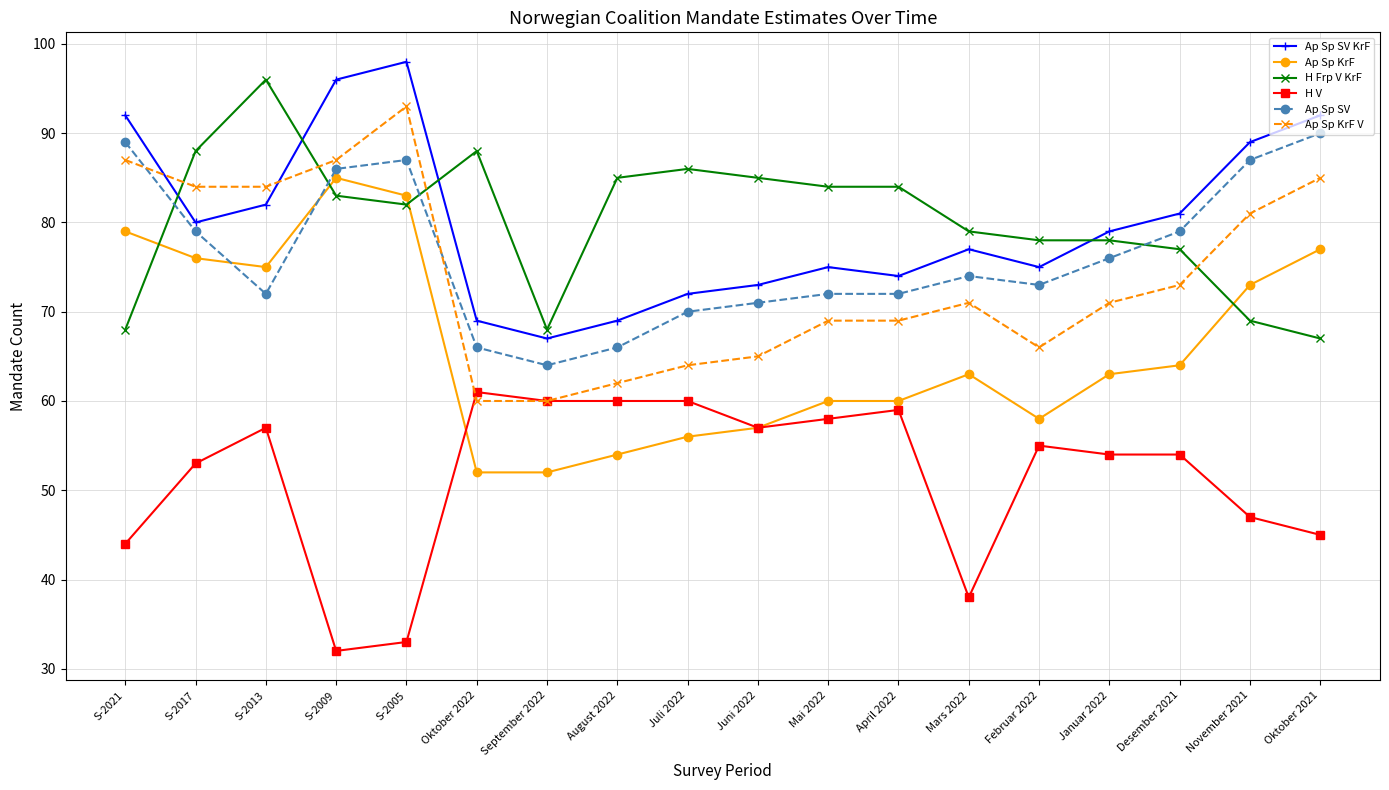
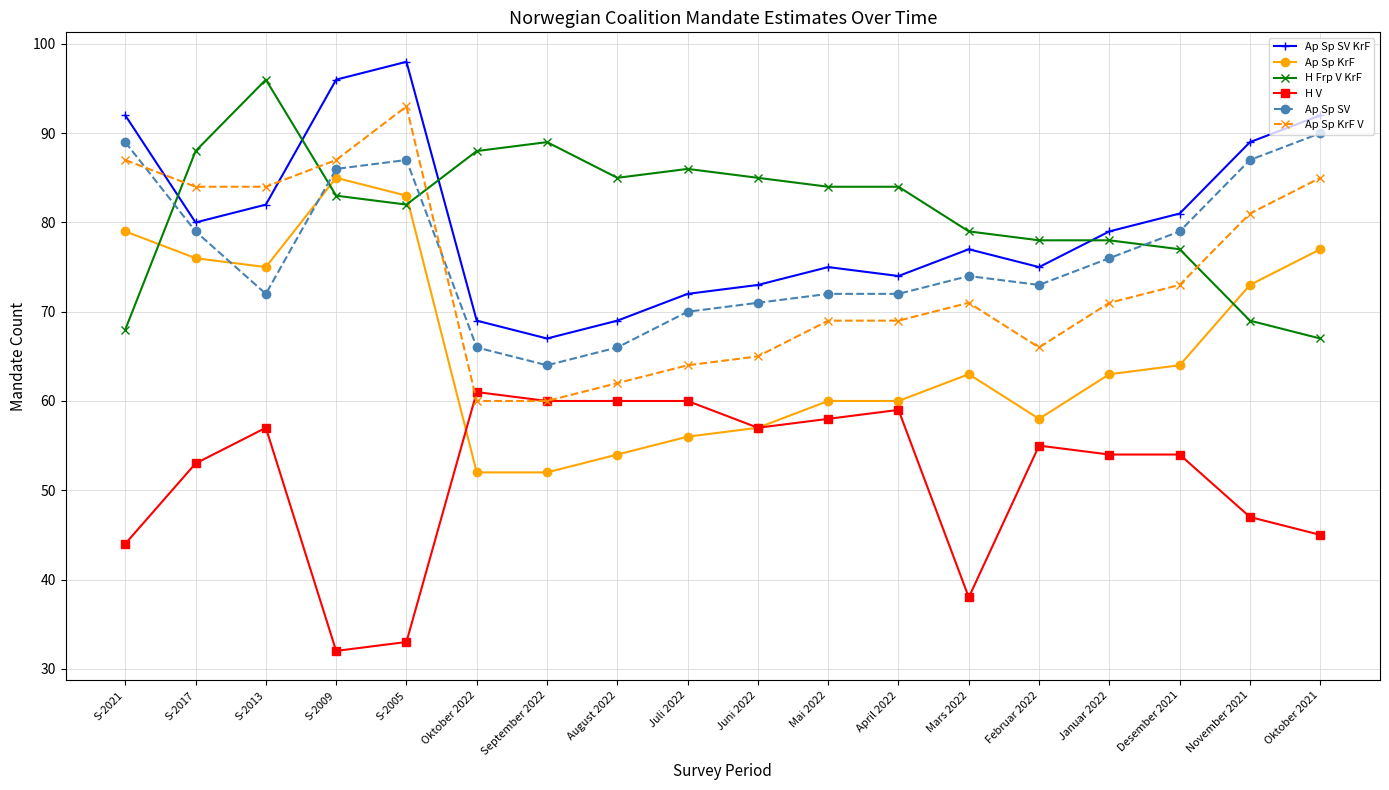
  {
    "Ap Sp SV KrF": {
      "S-2021": 92,
      "S-2017": 80,
      "S-2013": 82,
      "S-2009": 96,
      "S-2005": 98,
      "Oktober 2022": 69,
      "September 2022": 67,
      "August 2022": 69,
      "Juli 2022": 72,
      "Juni 2022": 73,
      "Mai 2022": 75,
      "April 2022": 74,
      "Mars 2022": 77,
      "Februar 2022": 75,
      "Januar 2022": 79,
      "Desember 2021": 81,
      "November 2021": 89
    },
    "H Frp V KrF": {
      "S-2021": 68,
      "S-2017": 88,
      "S-2013": 96,
      "S-2009": 83,
      "S-2005": 82,
      "Oktober 2022": 88,
-     "September 2022": 68,
+     "September 2022": 89,
      "August 2022": 85,
      "Juli 2022": 86,
      "Juni 2022": 85,
      "Mai 2022": 84,
      "April 2022": 84,
      "Mars 2022": 79,
      "Februar 2022": 78,
      "Januar 2022": 78,
      "Desember 2021": 77,
      "November 2021": 69,
      "Oktober 2021": 67
    },
    "H V": {
      "S-2021": 44,
      "S-2017": 53,
      "S-2013": 57,
      "S-2009": 32,
      "S-2005": 33,
      "Oktober 2022": 61,
      "August 2022": 60,
      "Juli 2022": 60,
      "Mai 2022": 58,
      "April 2022": 59,
      "Mars 2022": 38,
      "Februar 2022": 55,
      "Januar 2022": 54,
      "Desember 2021": 54,
      "November 2021": 47,
      "Oktober 2021": 45
    },
    "Ap Sp SV": {
      "S-2021": 89,
      "S-2017": 79,
      "S-2013": 72,
      "S-2009": 86,
      "S-2005": 87,
      "Oktober 2022": 66,
      "September 2022": 64,
      "August 2022": 66,
      "Juli 2022": 70,
      "Juni 2022": 71,
      "Mai 2022": 72,
      "April 2022": 72,
      "Mars 2022": 74,
      "Februar 2022": 73,
      "Januar 2022": 76,
      "Desember 2021": 79,
      "November 2021": 87
    }
  }
